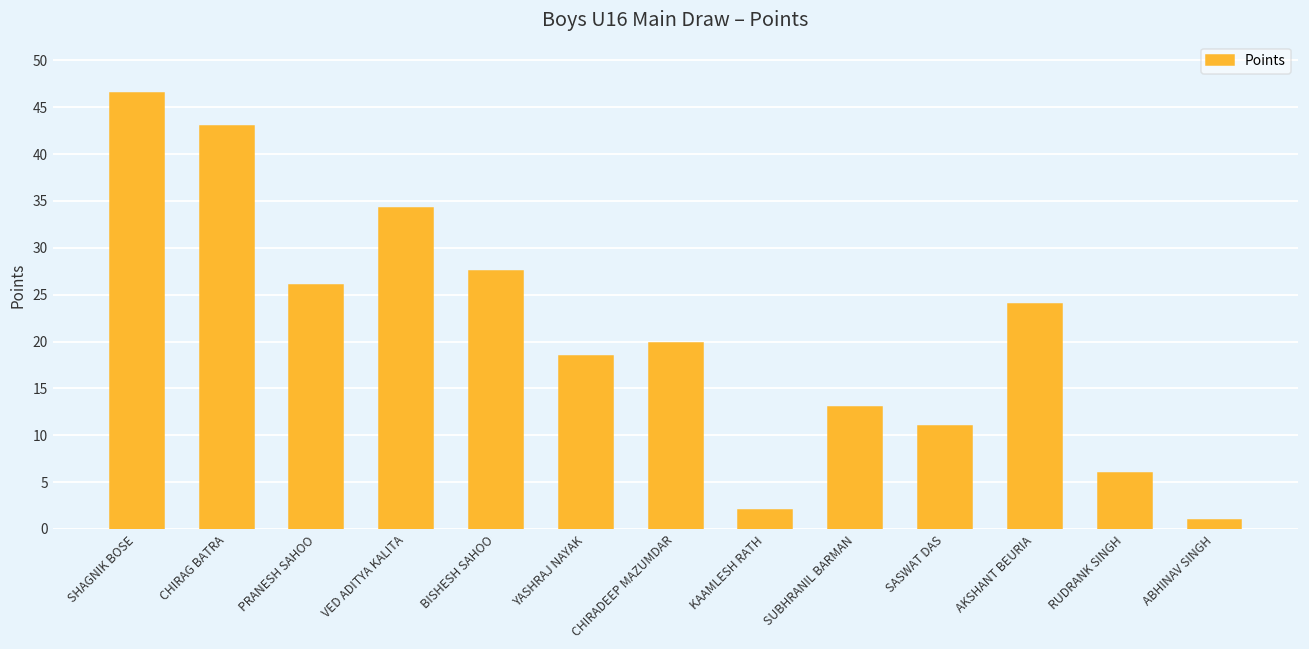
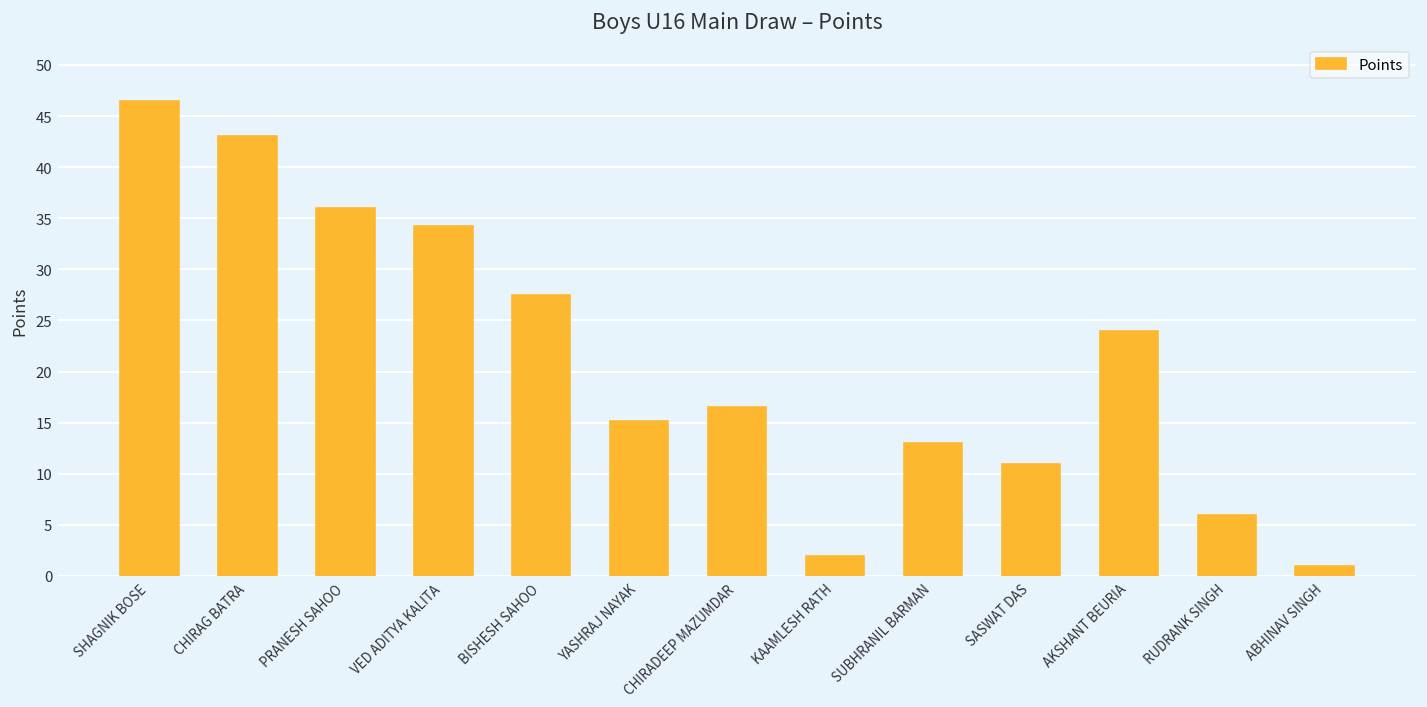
  {
    "SHAGNIK BOSE": 47,
    "CHIRAG BATRA": 43,
-   "PRANESH SAHOO": 26,
+   "PRANESH SAHOO": 36,
    "VED ADITYA KALITA": 34,
    "BISHESH SAHOO": 28,
-   "YASHRAJ NAYAK": 19,
-   "CHIRADEEP MAZUMDAR": 20,
+   "YASHRAJ NAYAK": 15,
+   "CHIRADEEP MAZUMDAR": 17,
    "KAAMLESH RATH": 2,
    "SUBHRANIL BARMAN": 13,
    "SASWAT DAS": 11,
    "AKSHANT BEURIA": 24,
    "RUDRANK SINGH": 6,
    "ABHINAV SINGH": 1
  }
